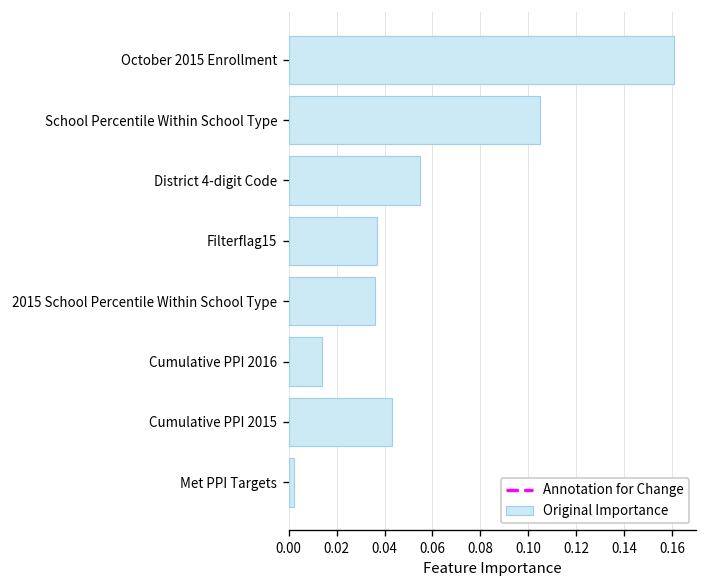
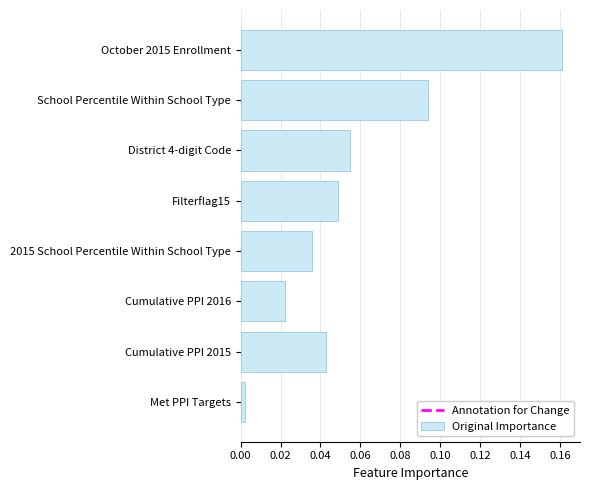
  {
    "October 2015 Enrollment": 0.161,
-   "School Percentile Within School Type": 0.105,
+   "School Percentile Within School Type": 0.094,
    "District 4-digit Code": 0.055,
-   "Filterflag15": 0.037,
+   "Filterflag15": 0.049,
    "2015 School Percentile Within School Type": 0.036,
-   "Cumulative PPI 2016": 0.014,
+   "Cumulative PPI 2016": 0.022,
    "Cumulative PPI 2015": 0.043,
    "Met PPI Targets": 0.002
  }
